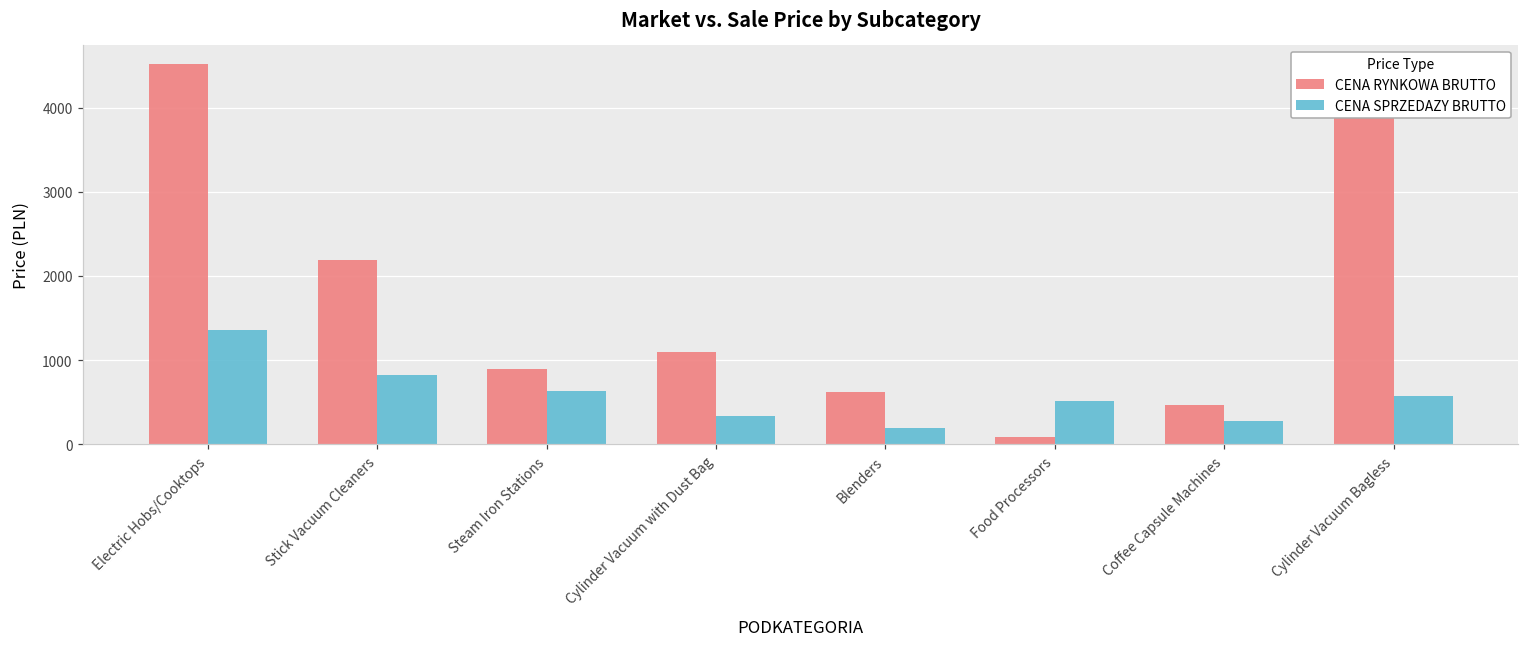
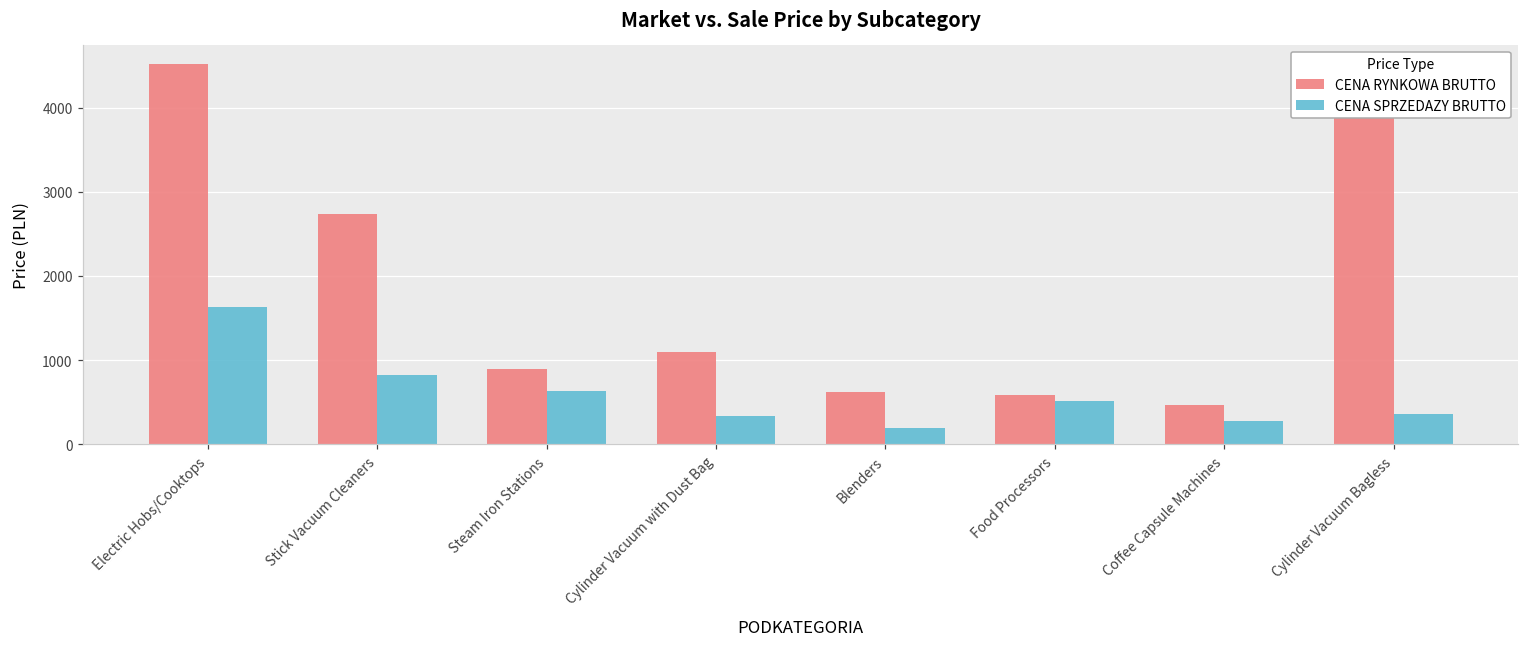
  {
    "CENA RYNKOWA BRUTTO": {
      "Electric Hobs/Cooktops": 4500,
-     "Stick Vacuum Cleaners": 2200,
+     "Stick Vacuum Cleaners": 2700,
      "Steam Iron Stations": 900,
      "Cylinder Vacuum with Dust Bag": 1100,
      "Blenders": 600,
-     "Food Processors": 100,
+     "Food Processors": 600,
      "Coffee Capsule Machines": 500
    },
    "CENA SPRZEDAZY BRUTTO": {
-     "Electric Hobs/Cooktops": 1400,
+     "Electric Hobs/Cooktops": 1600,
      "Stick Vacuum Cleaners": 800,
      "Steam Iron Stations": 600,
      "Cylinder Vacuum with Dust Bag": 300,
      "Blenders": 200,
      "Food Processors": 500,
      "Coffee Capsule Machines": 300,
-     "Cylinder Vacuum Bagless": 600
+     "Cylinder Vacuum Bagless": 400
    }
  }
